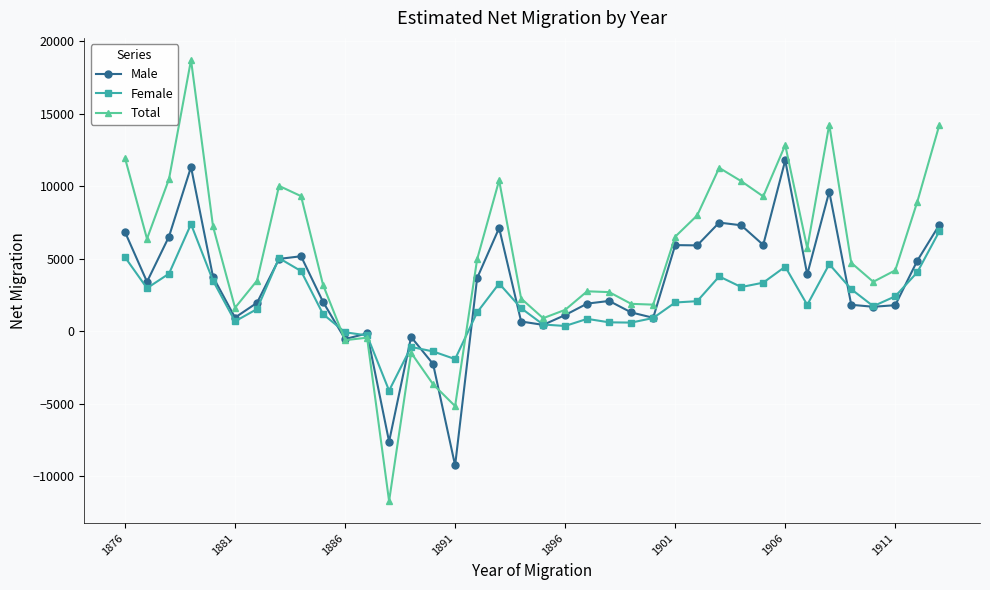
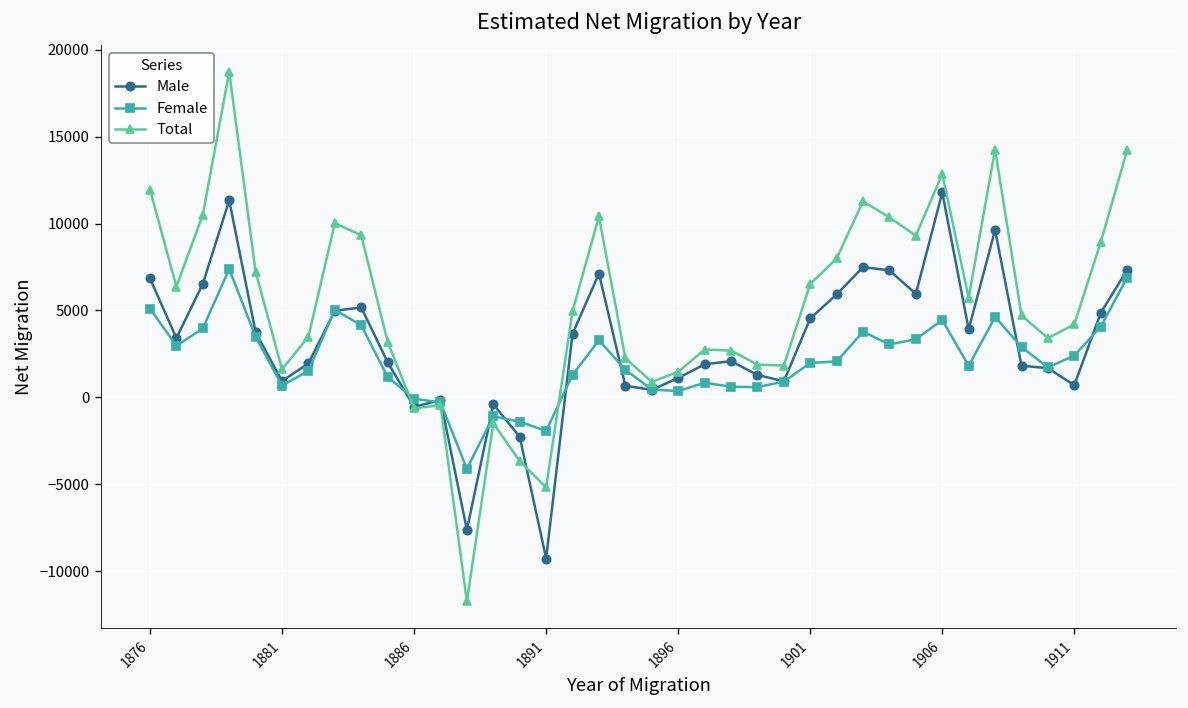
  {
    "Male": {
      "1876": 6800,
      "1881": 900,
      "1891": -9300,
      "1896": 1100,
-     "1901": 5900,
+     "1901": 4500,
      "1906": 11800,
-     "1911": 1800
+     "1911": 700
    }
  }
